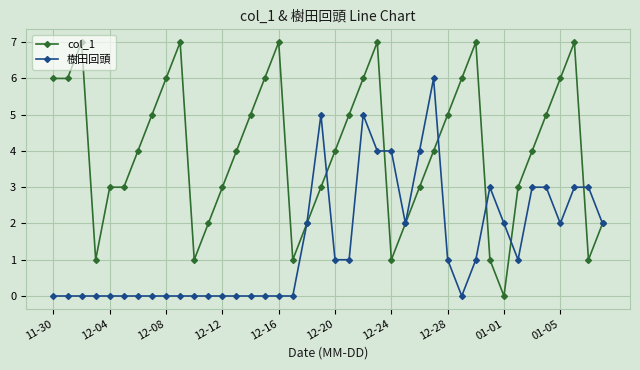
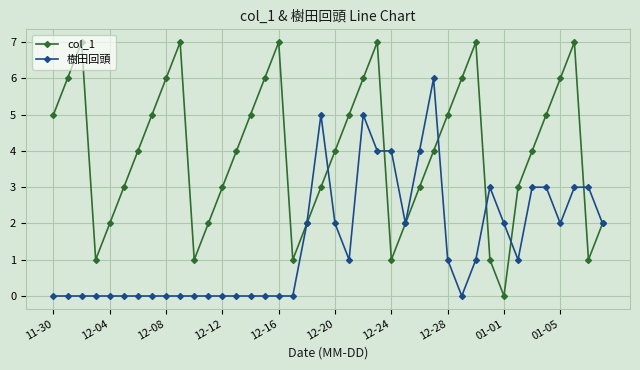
  {
    "col_1": {
-     "11-30": 6,
-     "12-04": 3,
+     "11-30": 5,
+     "12-04": 2,
      "12-08": 6,
      "12-12": 3,
      "12-16": 7,
      "12-20": 4,
      "12-24": 1,
      "12-28": 5,
      "01-01": 0,
      "01-05": 6
    },
    "樹田回頭": {
      "11-30": 0,
      "12-04": 0,
      "12-08": 0,
      "12-12": 0,
      "12-16": 0,
-     "12-20": 1,
+     "12-20": 2,
      "12-24": 4,
      "12-28": 1,
      "01-01": 2,
      "01-05": 2
    }
  }
